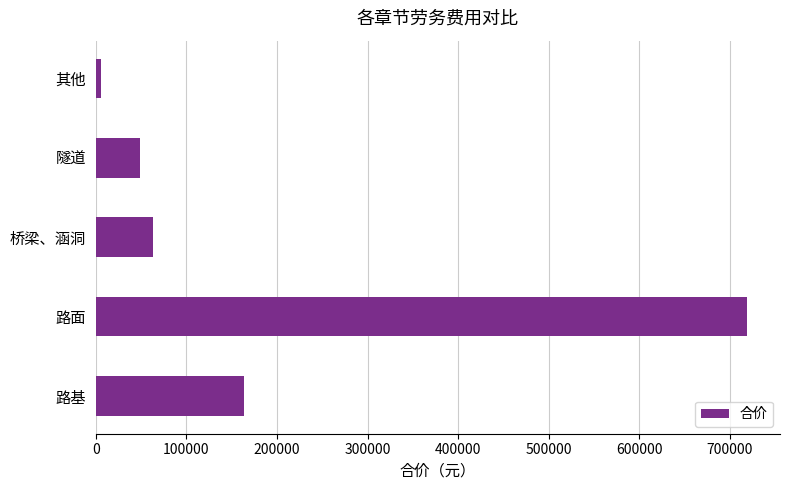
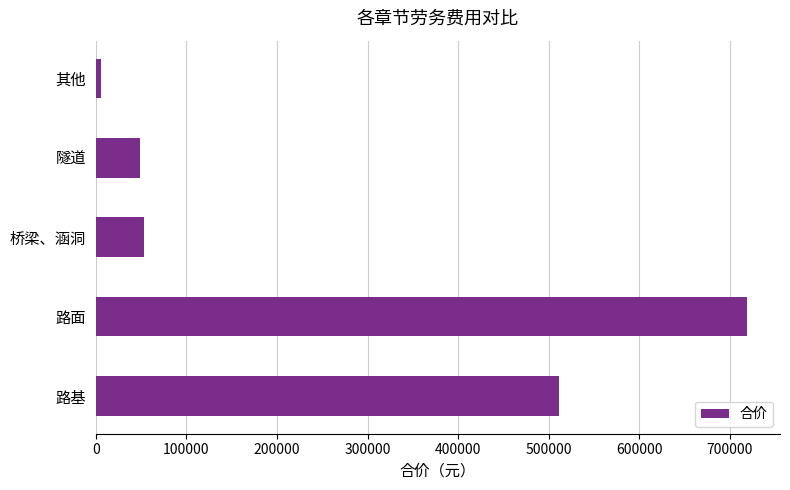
  {
    "其他": 10000,
    "隧道": 50000,
-   "桥梁、涵洞": 60000,
+   "桥梁、涵洞": 50000,
    "路面": 720000,
-   "路基": 160000
+   "路基": 510000
  }
